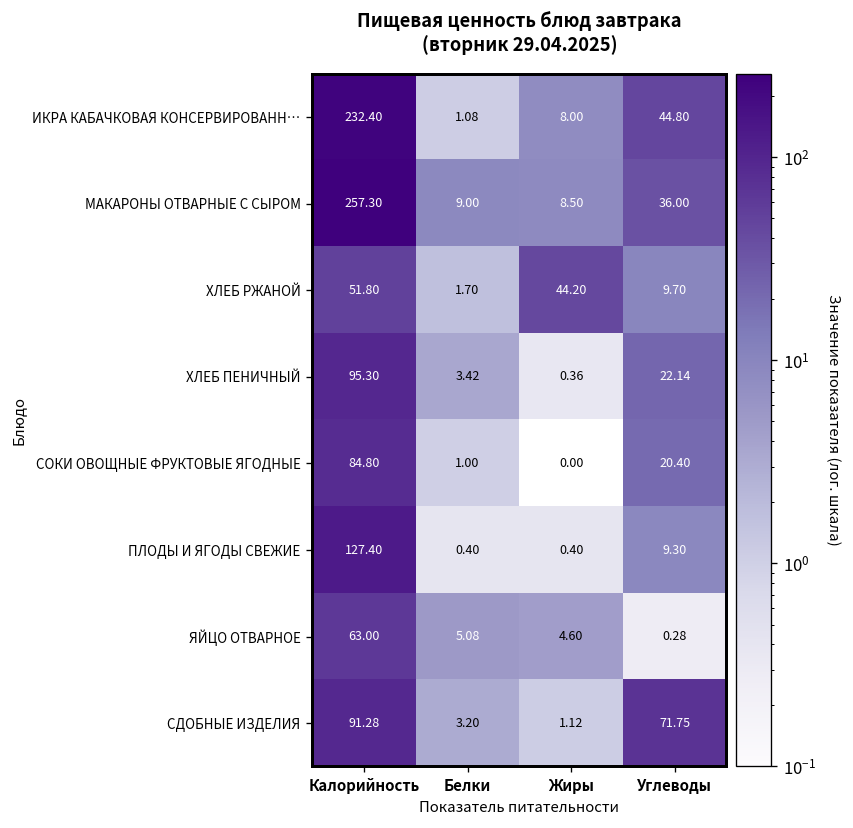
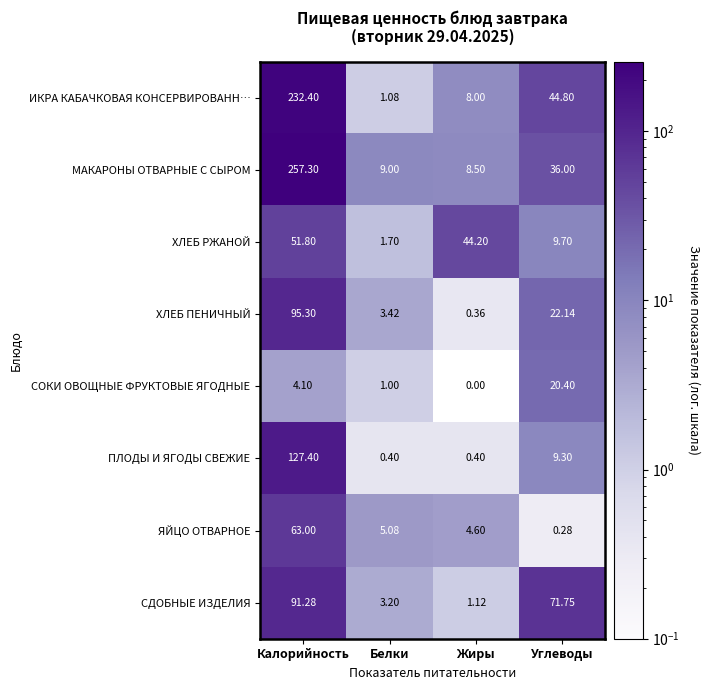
  {
    "ИКРА КАБАЧКОВАЯ КОНСЕРВИРОВАНН…": {
      "Калорийность": 232.40,
      "Белки": 1.08,
      "Жиры": 8.00,
      "Углеводы": 44.80
    },
    "МАКАРОНЫ ОТВАРНЫЕ С СЫРОМ": {
      "Калорийность": 257.30,
      "Белки": 9.00,
      "Жиры": 8.50,
      "Углеводы": 36.00
    },
    "ХЛЕБ РЖАНОЙ": {
      "Калорийность": 51.80,
      "Белки": 1.70,
      "Жиры": 44.20,
      "Углеводы": 9.70
    },
    "ХЛЕБ ПЕНИЧНЫЙ": {
      "Калорийность": 95.30,
      "Белки": 3.42,
      "Жиры": 0.36,
      "Углеводы": 22.14
    },
    "СОКИ ОВОЩНЫЕ ФРУКТОВЫЕ ЯГОДНЫЕ": {
-     "Калорийность": 84.80,
+     "Калорийность": 4.10,
      "Белки": 1.00,
      "Жиры": 0.00,
      "Углеводы": 20.40
    },
    "ПЛОДЫ И ЯГОДЫ СВЕЖИЕ": {
      "Калорийность": 127.40,
      "Белки": 0.40,
      "Жиры": 0.40,
      "Углеводы": 9.30
    },
    "ЯЙЦО ОТВАРНОЕ": {
      "Калорийность": 63.00,
      "Белки": 5.08,
      "Жиры": 4.60,
      "Углеводы": 0.28
    },
    "СДОБНЫЕ ИЗДЕЛИЯ": {
      "Калорийность": 91.28,
      "Белки": 3.20,
      "Жиры": 1.12,
      "Углеводы": 71.75
    }
  }
